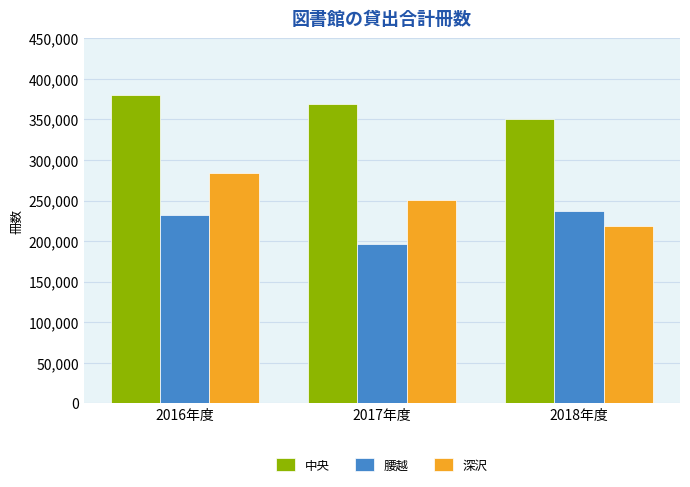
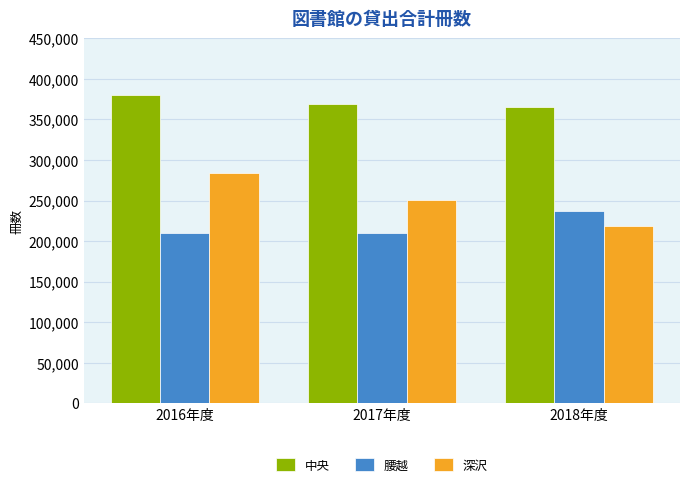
  {
    "中央": {
      "2016年度": "380,000",
      "2017年度": "370,000",
-     "2018年度": "350,000"
+     "2018年度": "360,000"
    },
    "腰越": {
-     "2016年度": "230,000",
-     "2017年度": "200,000",
+     "2016年度": "210,000",
+     "2017年度": "210,000",
      "2018年度": "240,000"
    },
    "深沢": {
      "2016年度": "280,000",
      "2017年度": "250,000",
      "2018年度": "220,000"
    }
  }
